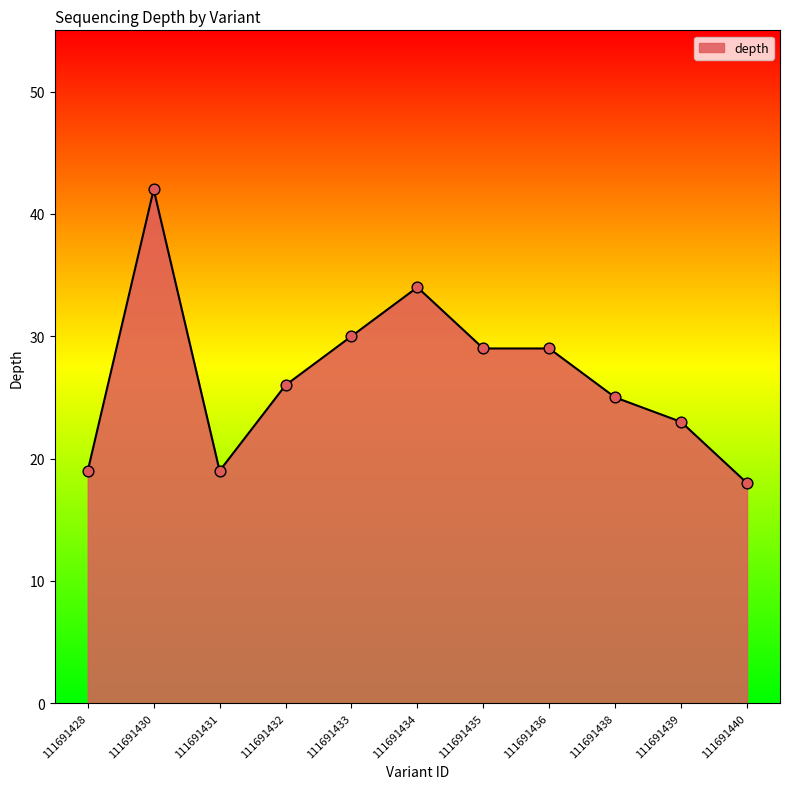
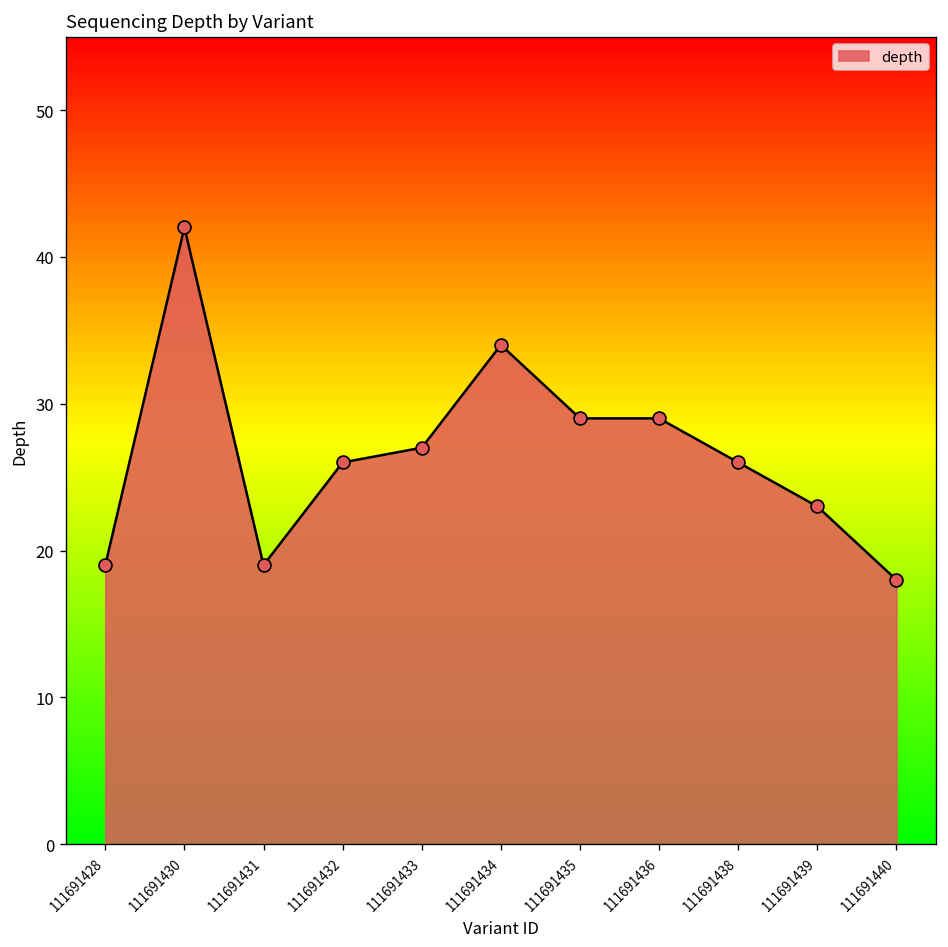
  {
    "111691428": 19,
    "111691430": 42,
    "111691431": 19,
    "111691432": 26,
-   "111691433": 30,
+   "111691433": 27,
    "111691434": 34,
    "111691435": 29,
    "111691436": 29,
-   "111691438": 25,
+   "111691438": 26,
    "111691439": 23,
    "111691440": 18
  }
